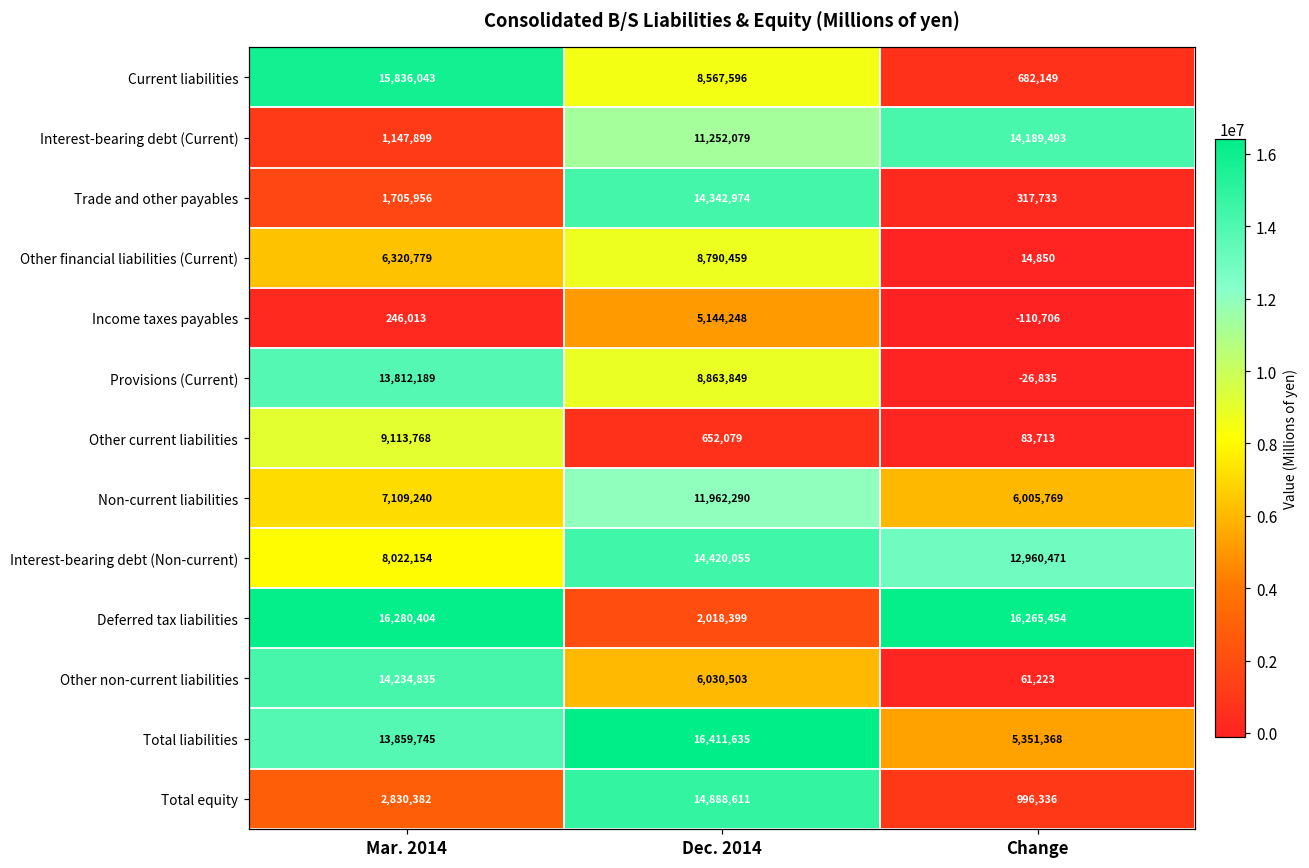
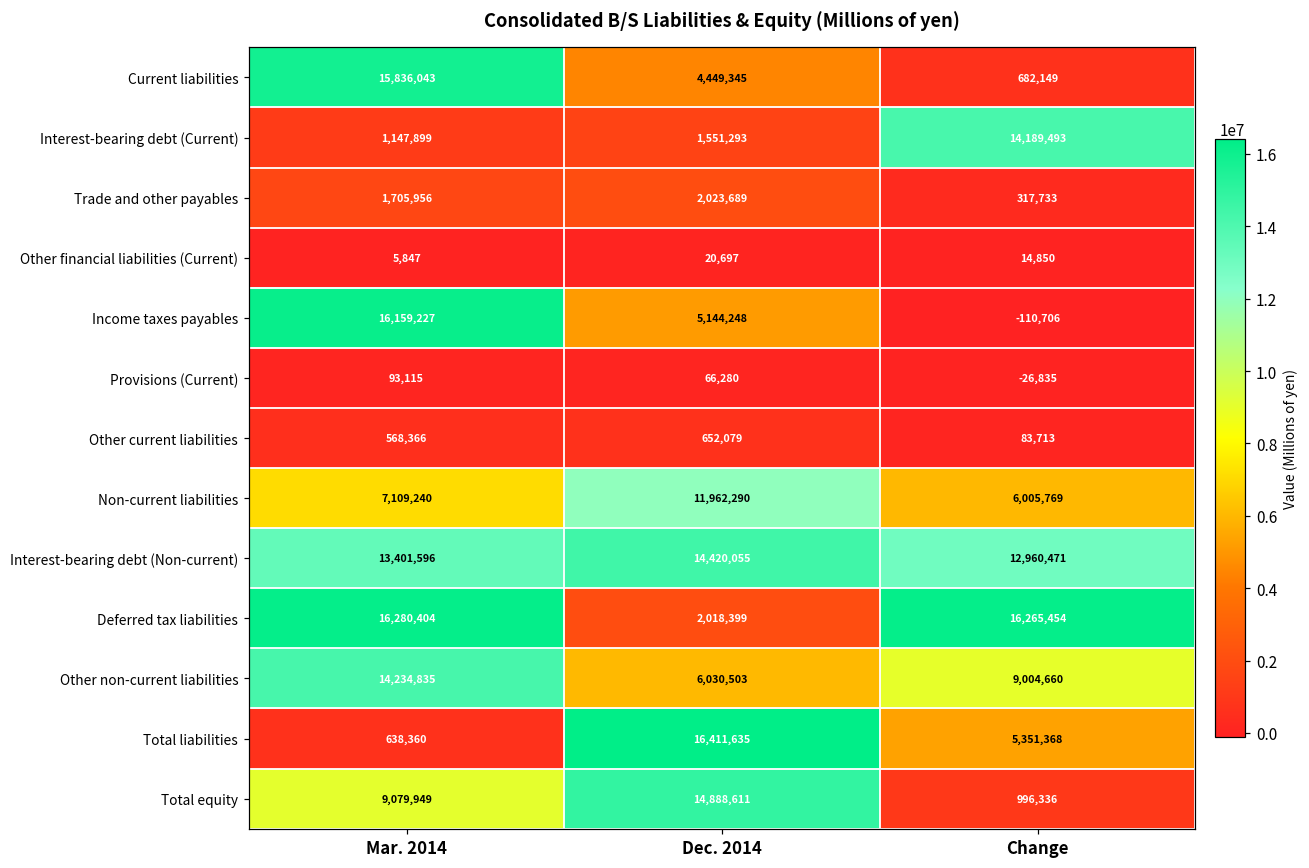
  {
    "Current liabilities": {
      "Mar. 2014": "15,836,043",
-     "Dec. 2014": "8,567,596",
+     "Dec. 2014": "4,449,345",
      "Change": "682,149"
    },
    "Interest-bearing debt (Current)": {
      "Mar. 2014": "1,147,899",
-     "Dec. 2014": "11,252,079",
+     "Dec. 2014": "1,551,293",
      "Change": "14,189,493"
    },
    "Trade and other payables": {
      "Mar. 2014": "1,705,956",
-     "Dec. 2014": "14,342,974",
+     "Dec. 2014": "2,023,689",
      "Change": "317,733"
    },
    "Other financial liabilities (Current)": {
-     "Mar. 2014": "6,320,779",
-     "Dec. 2014": "8,790,459",
+     "Mar. 2014": "5,847",
+     "Dec. 2014": "20,697",
      "Change": "14,850"
    },
    "Income taxes payables": {
-     "Mar. 2014": "246,013",
+     "Mar. 2014": "16,159,227",
      "Dec. 2014": "5,144,248",
      "Change": "-110,706"
    },
    "Provisions (Current)": {
-     "Mar. 2014": "13,812,189",
-     "Dec. 2014": "8,863,849",
+     "Mar. 2014": "93,115",
+     "Dec. 2014": "66,280",
      "Change": "-26,835"
    },
    "Other current liabilities": {
-     "Mar. 2014": "9,113,768",
+     "Mar. 2014": "568,366",
      "Dec. 2014": "652,079",
      "Change": "83,713"
    },
    "Non-current liabilities": {
      "Mar. 2014": "7,109,240",
      "Dec. 2014": "11,962,290",
      "Change": "6,005,769"
    },
    "Interest-bearing debt (Non-current)": {
-     "Mar. 2014": "8,022,154",
+     "Mar. 2014": "13,401,596",
      "Dec. 2014": "14,420,055",
      "Change": "12,960,471"
    },
    "Deferred tax liabilities": {
      "Mar. 2014": "16,280,404",
      "Dec. 2014": "2,018,399",
      "Change": "16,265,454"
    },
    "Other non-current liabilities": {
      "Mar. 2014": "14,234,835",
      "Dec. 2014": "6,030,503",
-     "Change": "61,223"
+     "Change": "9,004,660"
    },
    "Total liabilities": {
-     "Mar. 2014": "13,859,745",
+     "Mar. 2014": "638,360",
      "Dec. 2014": "16,411,635",
      "Change": "5,351,368"
    },
    "Total equity": {
-     "Mar. 2014": "2,830,382",
+     "Mar. 2014": "9,079,949",
      "Dec. 2014": "14,888,611",
      "Change": "996,336"
    }
  }
